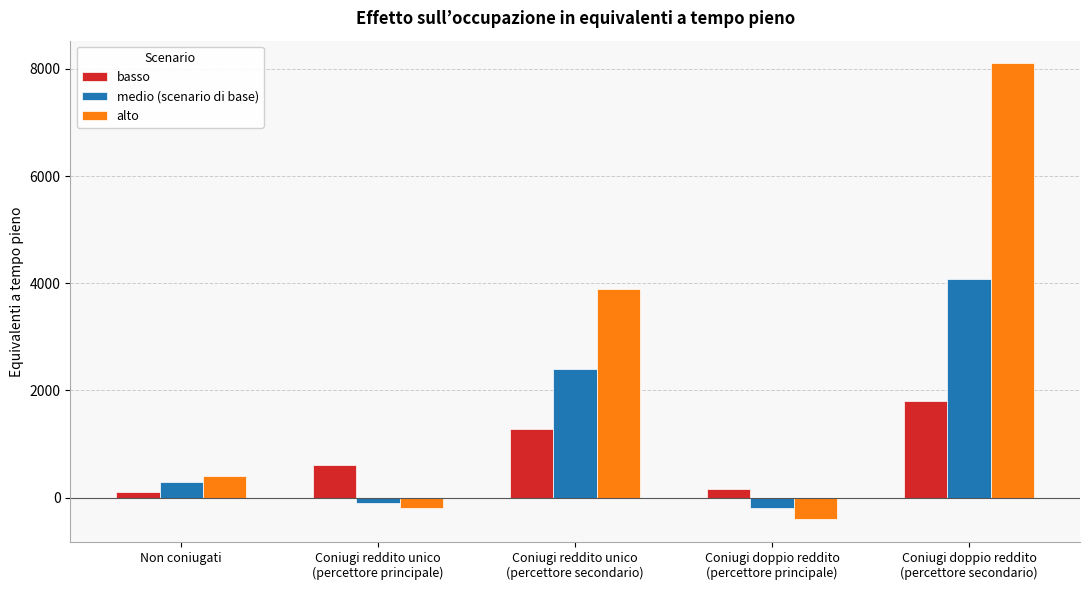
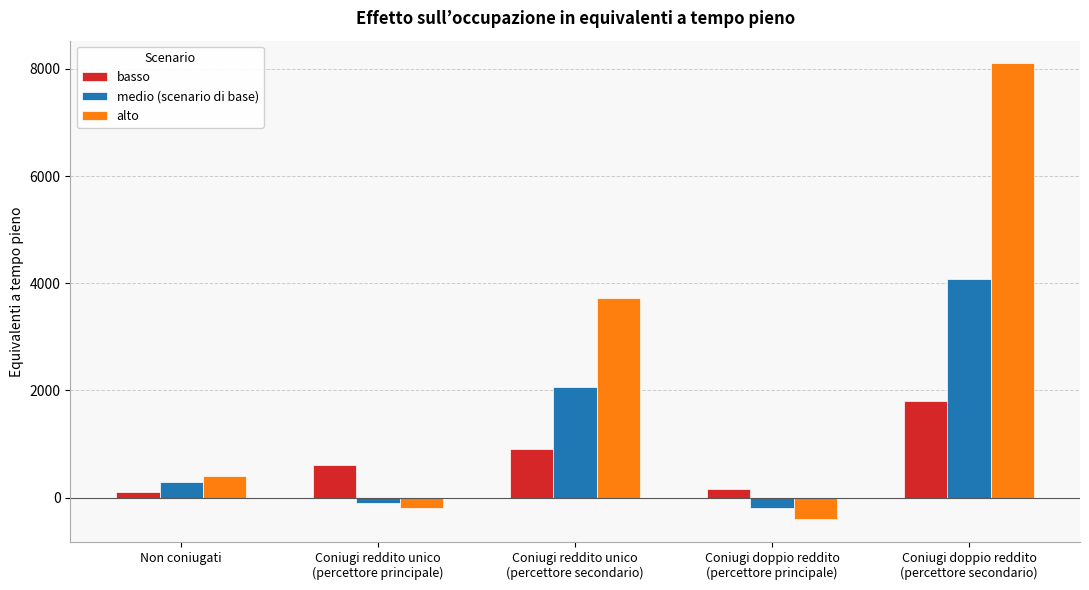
  {
    "basso": {
      "Non coniugati": 100,
      "Coniugi reddito unico (percettore principale)": 600,
-     "Coniugi reddito unico (percettore secondario)": 1300,
+     "Coniugi reddito unico (percettore secondario)": 900,
      "Coniugi doppio reddito (percettore principale)": 200,
      "Coniugi doppio reddito (percettore secondario)": 1800
    },
    "medio (scenario di base)": {
      "Non coniugati": 300,
      "Coniugi reddito unico (percettore principale)": -100,
-     "Coniugi reddito unico (percettore secondario)": 2400,
+     "Coniugi reddito unico (percettore secondario)": 2100,
      "Coniugi doppio reddito (percettore principale)": -200,
      "Coniugi doppio reddito (percettore secondario)": 4100
    },
    "alto": {
      "Non coniugati": 400,
      "Coniugi reddito unico (percettore principale)": -200,
-     "Coniugi reddito unico (percettore secondario)": 3900,
+     "Coniugi reddito unico (percettore secondario)": 3700,
      "Coniugi doppio reddito (percettore principale)": -400,
      "Coniugi doppio reddito (percettore secondario)": 8100
    }
  }
